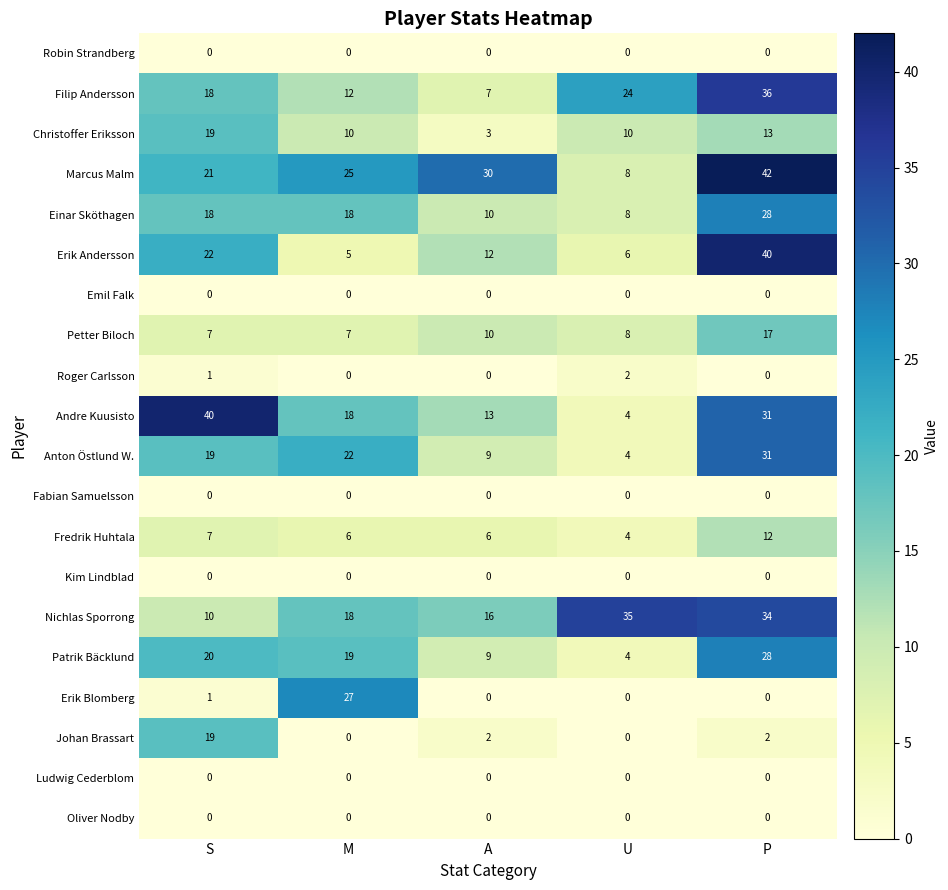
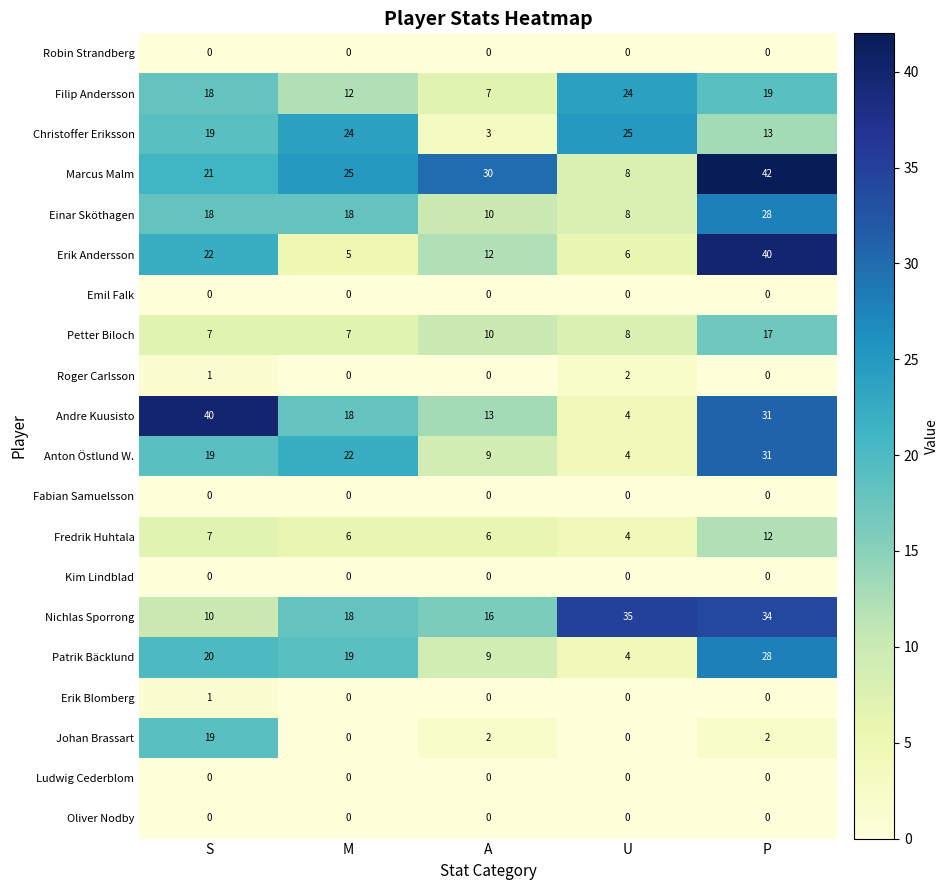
  {
    "Robin Strandberg": {
      "S": 0,
      "M": 0,
      "A": 0,
      "U": 0,
      "P": 0
    },
    "Filip Andersson": {
      "S": 18,
      "M": 12,
      "A": 7,
      "U": 24,
-     "P": 36
+     "P": 19
    },
    "Christoffer Eriksson": {
      "S": 19,
-     "M": 10,
+     "M": 24,
      "A": 3,
-     "U": 10,
+     "U": 25,
      "P": 13
    },
    "Marcus Malm": {
      "S": 21,
      "M": 25,
      "A": 30,
      "U": 8,
      "P": 42
    },
    "Einar Sköthagen": {
      "S": 18,
      "M": 18,
      "A": 10,
      "U": 8,
      "P": 28
    },
    "Erik Andersson": {
      "S": 22,
      "M": 5,
      "A": 12,
      "U": 6,
      "P": 40
    },
    "Emil Falk": {
      "S": 0,
      "M": 0,
      "A": 0,
      "U": 0,
      "P": 0
    },
    "Petter Biloch": {
      "S": 7,
      "M": 7,
      "A": 10,
      "U": 8,
      "P": 17
    },
    "Roger Carlsson": {
      "S": 1,
      "M": 0,
      "A": 0,
      "U": 2,
      "P": 0
    },
    "Andre Kuusisto": {
      "S": 40,
      "M": 18,
      "A": 13,
      "U": 4,
      "P": 31
    },
    "Anton Östlund W.": {
      "S": 19,
      "M": 22,
      "A": 9,
      "U": 4,
      "P": 31
    },
    "Fabian Samuelsson": {
      "S": 0,
      "M": 0,
      "A": 0,
      "U": 0,
      "P": 0
    },
    "Fredrik Huhtala": {
      "S": 7,
      "M": 6,
      "A": 6,
      "U": 4,
      "P": 12
    },
    "Kim Lindblad": {
      "S": 0,
      "M": 0,
      "A": 0,
      "U": 0,
      "P": 0
    },
    "Nichlas Sporrong": {
      "S": 10,
      "M": 18,
      "A": 16,
      "U": 35,
      "P": 34
    },
    "Patrik Bäcklund": {
      "S": 20,
      "M": 19,
      "A": 9,
      "U": 4,
      "P": 28
    },
    "Erik Blomberg": {
      "S": 1,
-     "M": 27,
+     "M": 0,
      "A": 0,
      "U": 0,
      "P": 0
    },
    "Johan Brassart": {
      "S": 19,
      "M": 0,
      "A": 2,
      "U": 0,
      "P": 2
    },
    "Ludwig Cederblom": {
      "S": 0,
      "M": 0,
      "A": 0,
      "U": 0,
      "P": 0
    },
    "Oliver Nodby": {
      "S": 0,
      "M": 0,
      "A": 0,
      "U": 0,
      "P": 0
    }
  }
